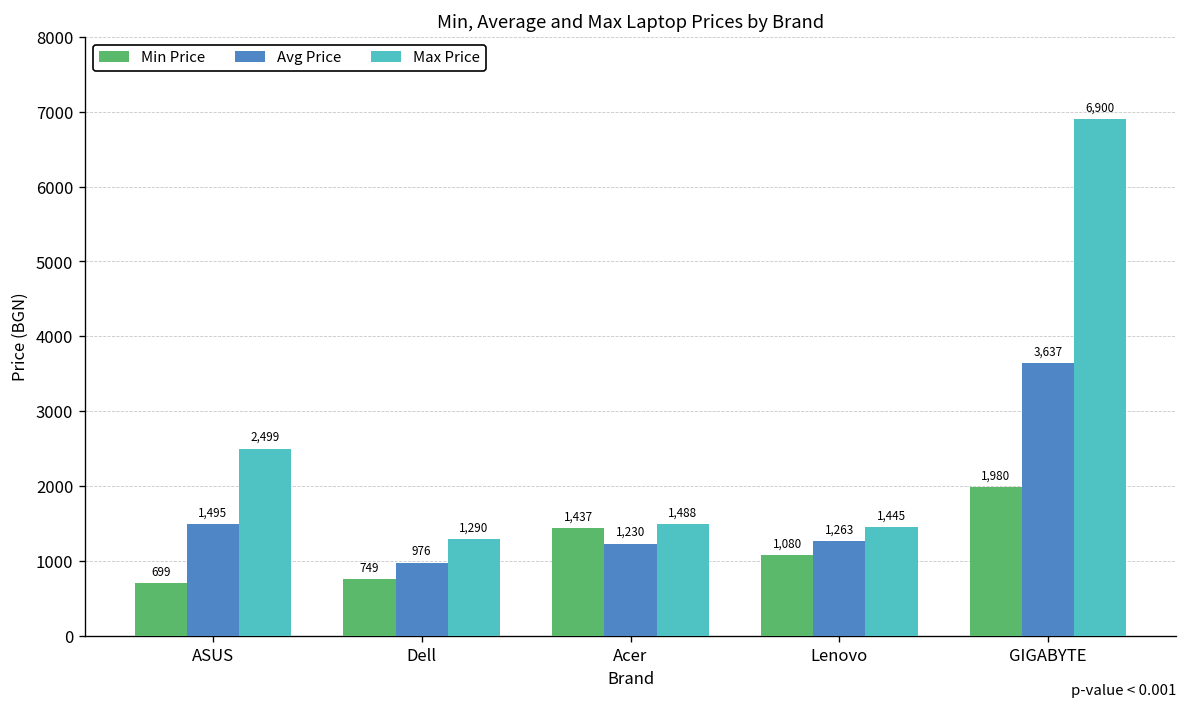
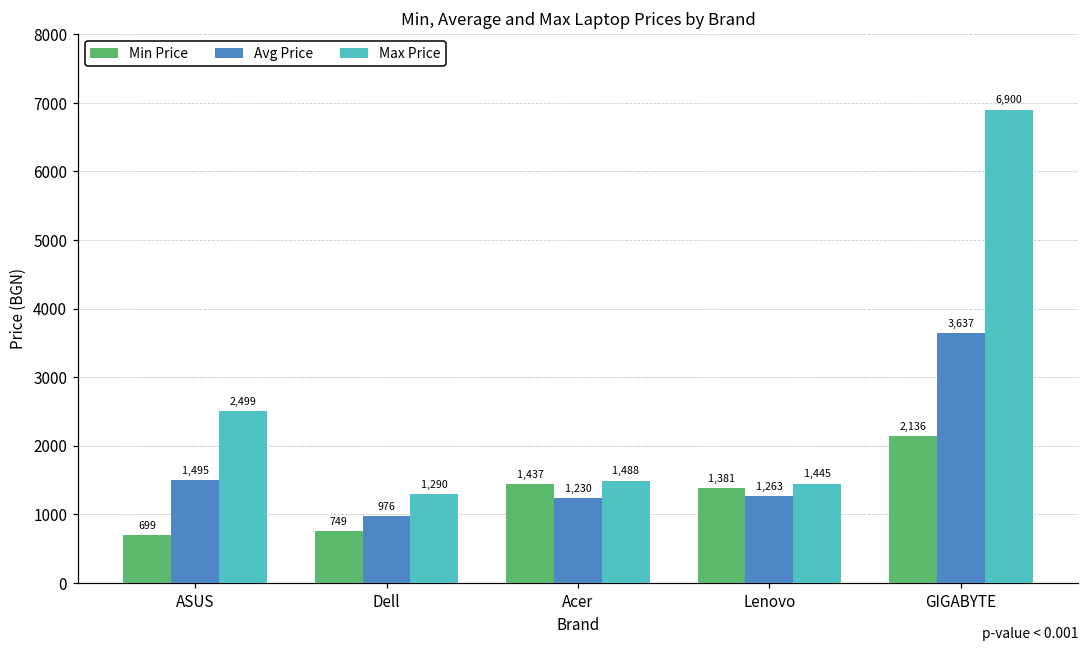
  {
    "Min Price": {
      "ASUS": "699",
      "Dell": "749",
      "Acer": "1,437",
-     "Lenovo": "1,080",
-     "GIGABYTE": "1,980"
+     "Lenovo": "1,381",
+     "GIGABYTE": "2,136"
    },
    "Avg Price": {
      "ASUS": "1,495",
      "Dell": "976",
      "Acer": "1,230",
      "Lenovo": "1,263",
      "GIGABYTE": "3,637"
    },
    "Max Price": {
      "ASUS": "2,499",
      "Dell": "1,290",
      "Acer": "1,488",
      "Lenovo": "1,445",
      "GIGABYTE": "6,900"
    }
  }
